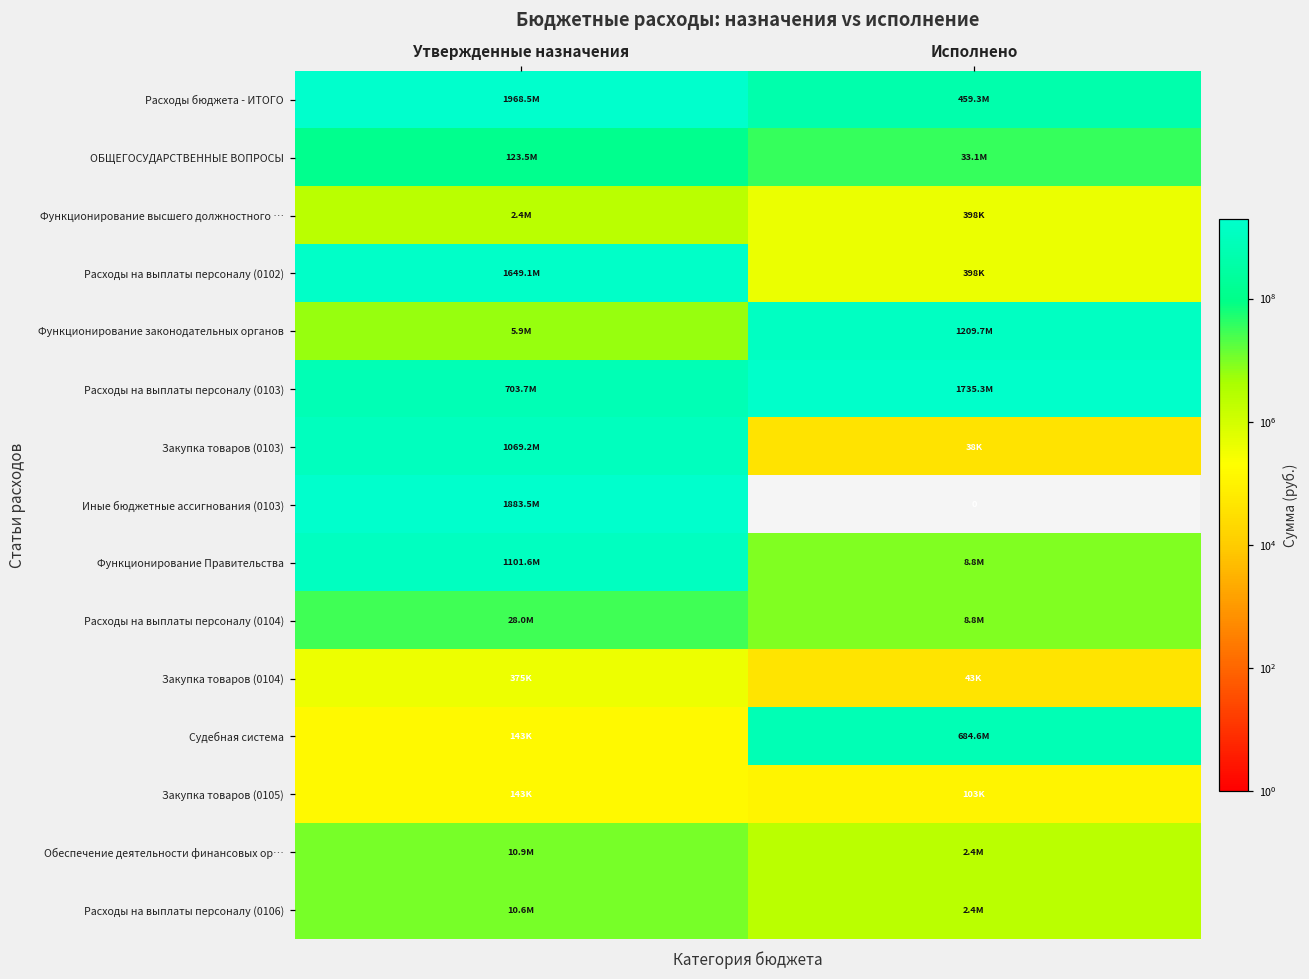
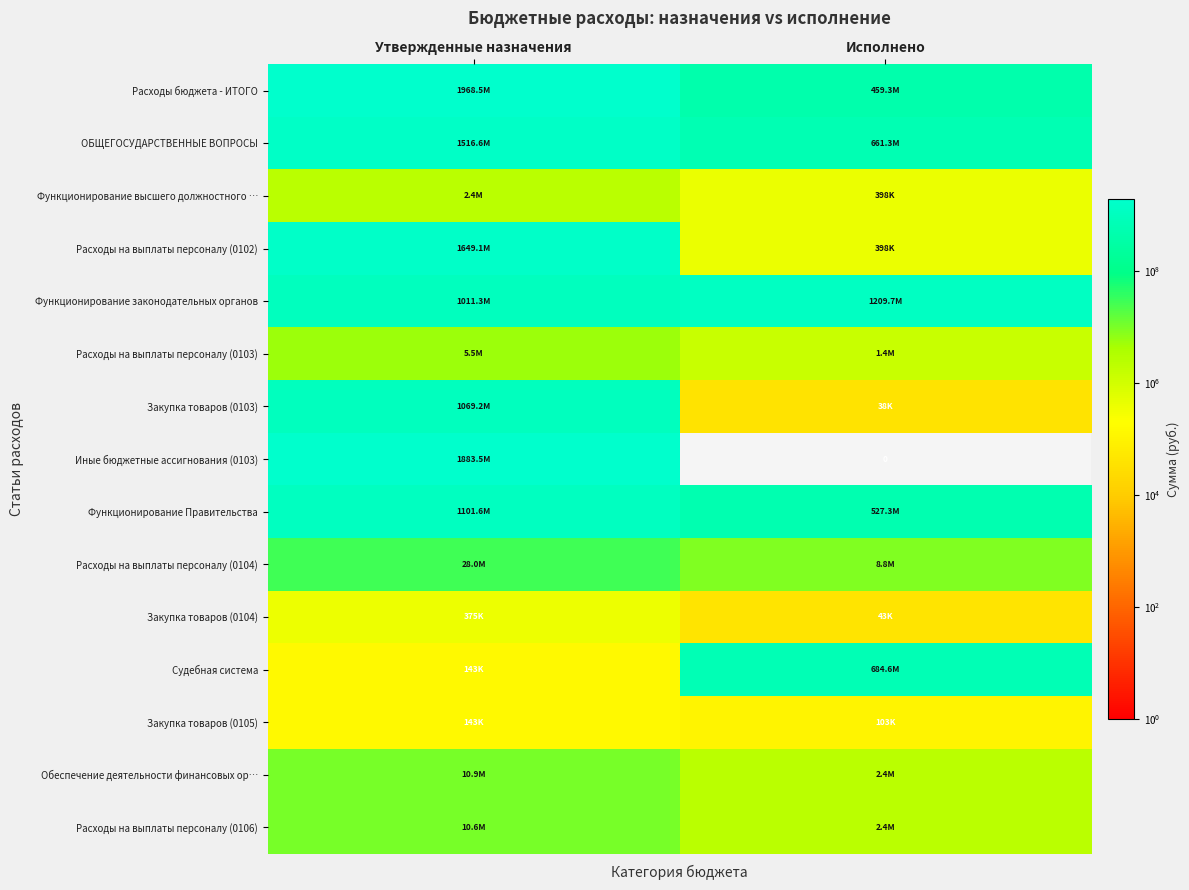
  {
    "Расходы бюджета - ИТОГО": {
      "Утвержденные назначения": "1968.5M",
      "Исполнено": "459.3M"
    },
    "ОБЩЕГОСУДАРСТВЕННЫЕ ВОПРОСЫ": {
-     "Утвержденные назначения": "123.5M",
-     "Исполнено": "33.1M"
+     "Утвержденные назначения": "1516.6M",
+     "Исполнено": "661.3M"
    },
    "Функционирование высшего должностного …": {
      "Утвержденные назначения": "2.4M",
      "Исполнено": "398K"
    },
    "Расходы на выплаты персоналу (0102)": {
      "Утвержденные назначения": "1649.1M",
      "Исполнено": "398K"
    },
    "Функционирование законодательных органов": {
-     "Утвержденные назначения": "5.9M",
+     "Утвержденные назначения": "1011.3M",
      "Исполнено": "1209.7M"
    },
    "Расходы на выплаты персоналу (0103)": {
-     "Утвержденные назначения": "703.7M",
-     "Исполнено": "1735.3M"
+     "Утвержденные назначения": "5.5M",
+     "Исполнено": "1.4M"
    },
    "Закупка товаров (0103)": {
      "Утвержденные назначения": "1069.2M",
      "Исполнено": "38K"
    },
    "Иные бюджетные ассигнования (0103)": {
      "Утвержденные назначения": "1883.5M"
    },
    "Функционирование Правительства": {
      "Утвержденные назначения": "1101.6M",
-     "Исполнено": "8.8M"
+     "Исполнено": "527.3M"
    },
    "Расходы на выплаты персоналу (0104)": {
      "Утвержденные назначения": "28.0M",
      "Исполнено": "8.8M"
    },
    "Закупка товаров (0104)": {
      "Утвержденные назначения": "375K",
      "Исполнено": "43K"
    },
    "Судебная система": {
      "Утвержденные назначения": "143K",
      "Исполнено": "684.6M"
    },
    "Закупка товаров (0105)": {
      "Утвержденные назначения": "143K",
      "Исполнено": "103K"
    },
    "Обеспечение деятельности финансовых ор…": {
      "Утвержденные назначения": "10.9M",
      "Исполнено": "2.4M"
    },
    "Расходы на выплаты персоналу (0106)": {
      "Утвержденные назначения": "10.6M",
      "Исполнено": "2.4M"
    }
  }
